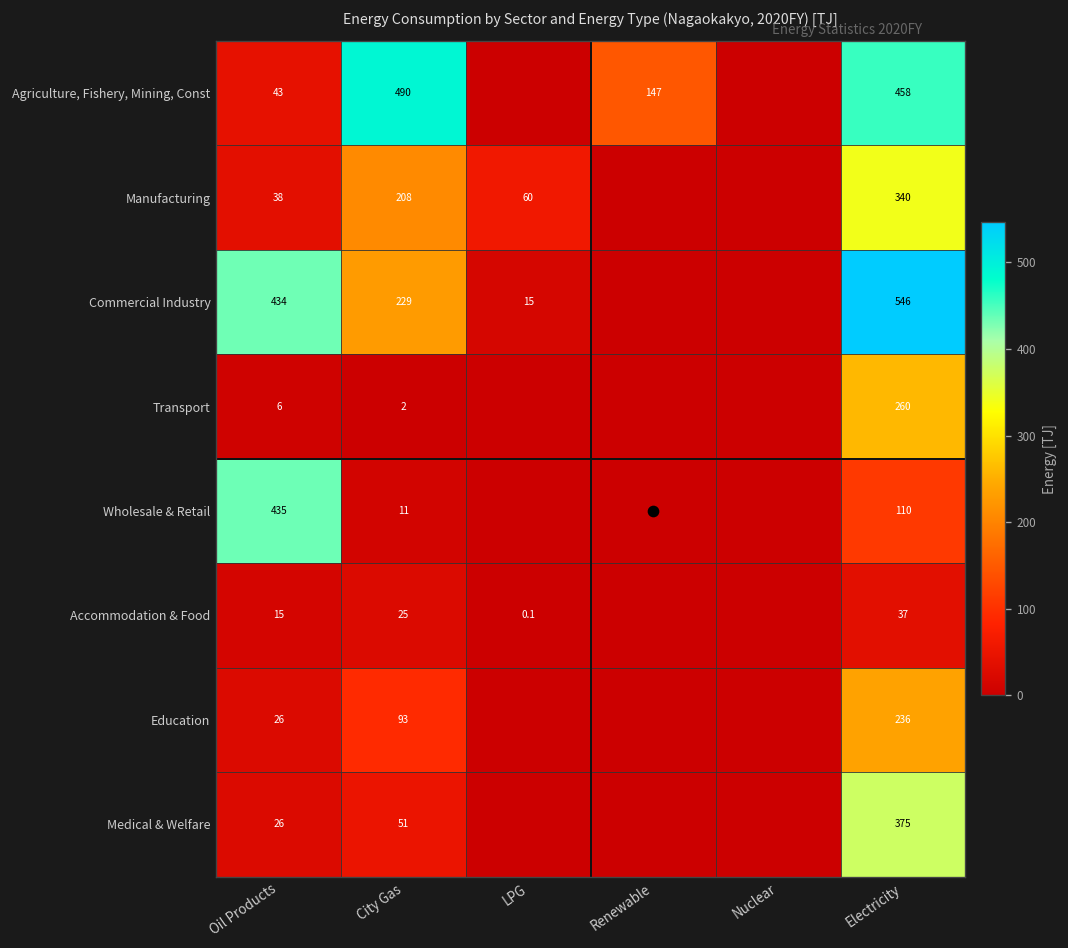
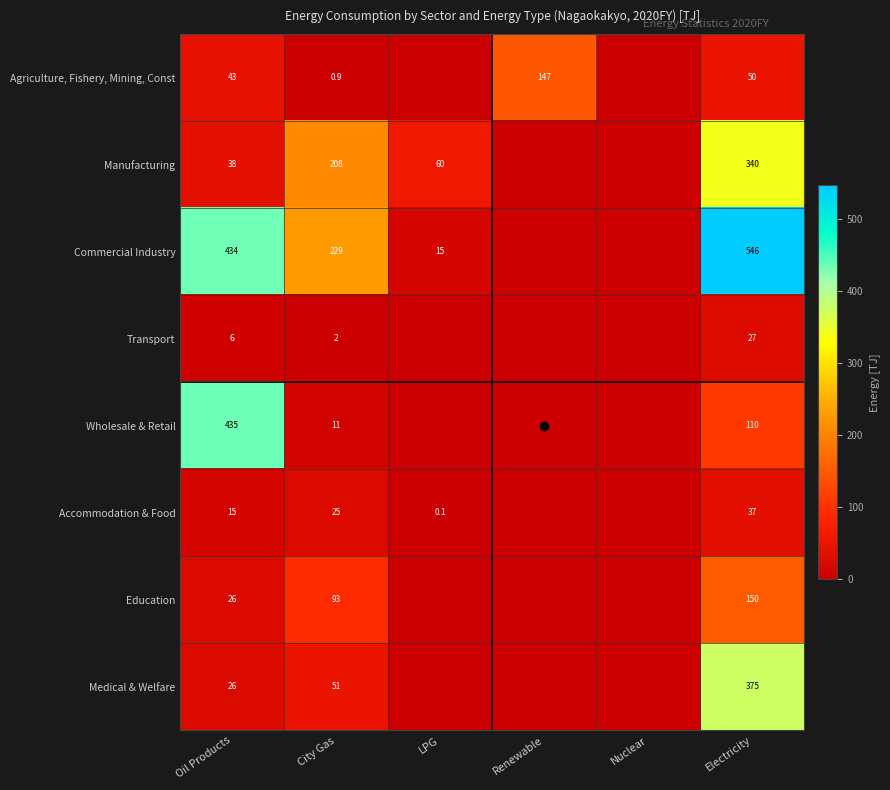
  {
    "Agriculture, Fishery, Mining, Const": {
      "Oil Products": 43,
-     "City Gas": 490,
+     "City Gas": 0.9,
      "Renewable": 147,
-     "Electricity": 458
+     "Electricity": 50
    },
    "Manufacturing": {
      "Oil Products": 38,
      "City Gas": 208,
      "LPG": 60,
      "Electricity": 340
    },
    "Commercial Industry": {
      "Oil Products": 434,
      "City Gas": 229,
      "LPG": 15,
      "Electricity": 546
    },
    "Transport": {
      "Oil Products": 6,
      "City Gas": 2,
-     "Electricity": 260
+     "Electricity": 27
    },
    "Wholesale & Retail": {
      "Oil Products": 435,
      "City Gas": 11,
      "Electricity": 110
    },
    "Accommodation & Food": {
      "Oil Products": 15,
      "City Gas": 25,
      "LPG": 0.1,
      "Electricity": 37
    },
    "Education": {
      "Oil Products": 26,
      "City Gas": 93,
-     "Electricity": 236
+     "Electricity": 150
    },
    "Medical & Welfare": {
      "Oil Products": 26,
      "City Gas": 51,
      "Electricity": 375
    }
  }
